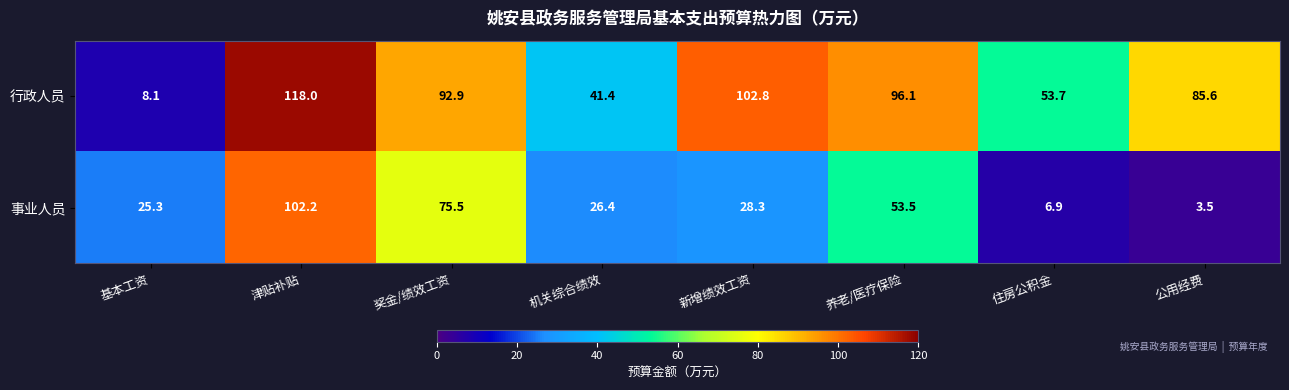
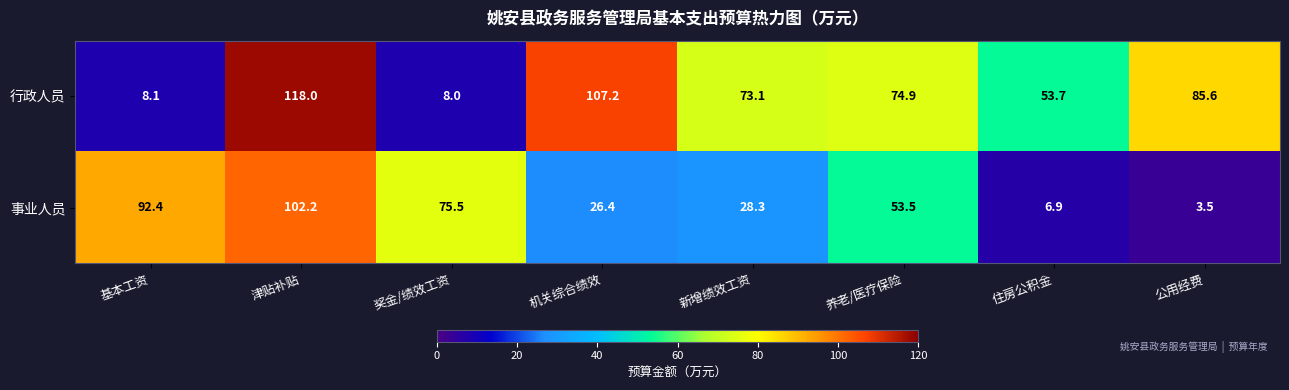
  {
    "行政人员": {
      "基本工资": 8.1,
      "津贴补贴": 118.0,
-     "奖金/绩效工资": 92.9,
-     "机关综合绩效": 41.4,
-     "新增绩效工资": 102.8,
-     "养老/医疗保险": 96.1,
+     "奖金/绩效工资": 8.0,
+     "机关综合绩效": 107.2,
+     "新增绩效工资": 73.1,
+     "养老/医疗保险": 74.9,
      "住房公积金": 53.7,
      "公用经费": 85.6
    },
    "事业人员": {
-     "基本工资": 25.3,
+     "基本工资": 92.4,
      "津贴补贴": 102.2,
      "奖金/绩效工资": 75.5,
      "机关综合绩效": 26.4,
      "新增绩效工资": 28.3,
      "养老/医疗保险": 53.5,
      "住房公积金": 6.9,
      "公用经费": 3.5
    }
  }
